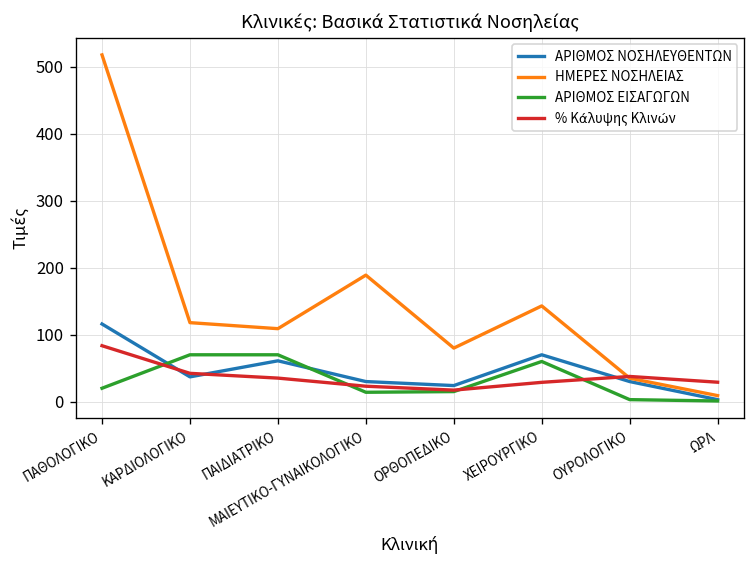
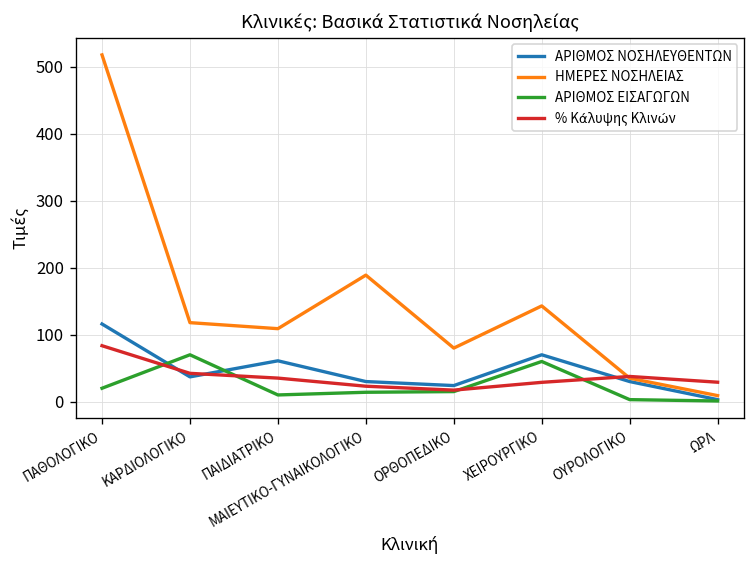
  {
    "ΑΡΙΘΜΟΣ ΝΟΣΗΛΕΥΘΕΝΤΩΝ": {
      "ΠΑΘΟΛΟΓΙΚΟ": 120,
      "ΚΑΡΔΙΟΛΟΓΙΚΟ": 40,
      "ΠΑΙΔΙΑΤΡΙΚΟ": 60,
      "ΜΑΙΕΥΤΙΚΟ-ΓΥΝΑΙΚΟΛΟΓΙΚΟ": 30,
      "ΟΡΘΟΠΕΔΙΚΟ": 20,
      "ΧΕΙΡΟΥΡΓΙΚΟ": 70,
      "ΟΥΡΟΛΟΓΙΚΟ": 30
    },
    "ΗΜΕΡΕΣ ΝΟΣΗΛΕΙΑΣ": {
      "ΠΑΘΟΛΟΓΙΚΟ": 520,
      "ΚΑΡΔΙΟΛΟΓΙΚΟ": 120,
      "ΠΑΙΔΙΑΤΡΙΚΟ": 110,
      "ΜΑΙΕΥΤΙΚΟ-ΓΥΝΑΙΚΟΛΟΓΙΚΟ": 190,
      "ΟΡΘΟΠΕΔΙΚΟ": 80,
      "ΧΕΙΡΟΥΡΓΙΚΟ": 140,
      "ΩΡΛ": 10
    },
    "ΑΡΙΘΜΟΣ ΕΙΣΑΓΩΓΩΝ": {
      "ΠΑΘΟΛΟΓΙΚΟ": 20,
      "ΚΑΡΔΙΟΛΟΓΙΚΟ": 70,
-     "ΠΑΙΔΙΑΤΡΙΚΟ": 70,
+     "ΠΑΙΔΙΑΤΡΙΚΟ": 10,
      "ΜΑΙΕΥΤΙΚΟ-ΓΥΝΑΙΚΟΛΟΓΙΚΟ": 10,
      "ΧΕΙΡΟΥΡΓΙΚΟ": 60,
      "ΟΥΡΟΛΟΓΙΚΟ": 0
    },
    "% Κάλυψης Κλινών": {
      "ΠΑΘΟΛΟΓΙΚΟ": 80,
      "ΚΑΡΔΙΟΛΟΓΙΚΟ": 40,
      "ΠΑΙΔΙΑΤΡΙΚΟ": 40,
      "ΜΑΙΕΥΤΙΚΟ-ΓΥΝΑΙΚΟΛΟΓΙΚΟ": 20,
      "ΧΕΙΡΟΥΡΓΙΚΟ": 30,
      "ΩΡΛ": 30
    }
  }
